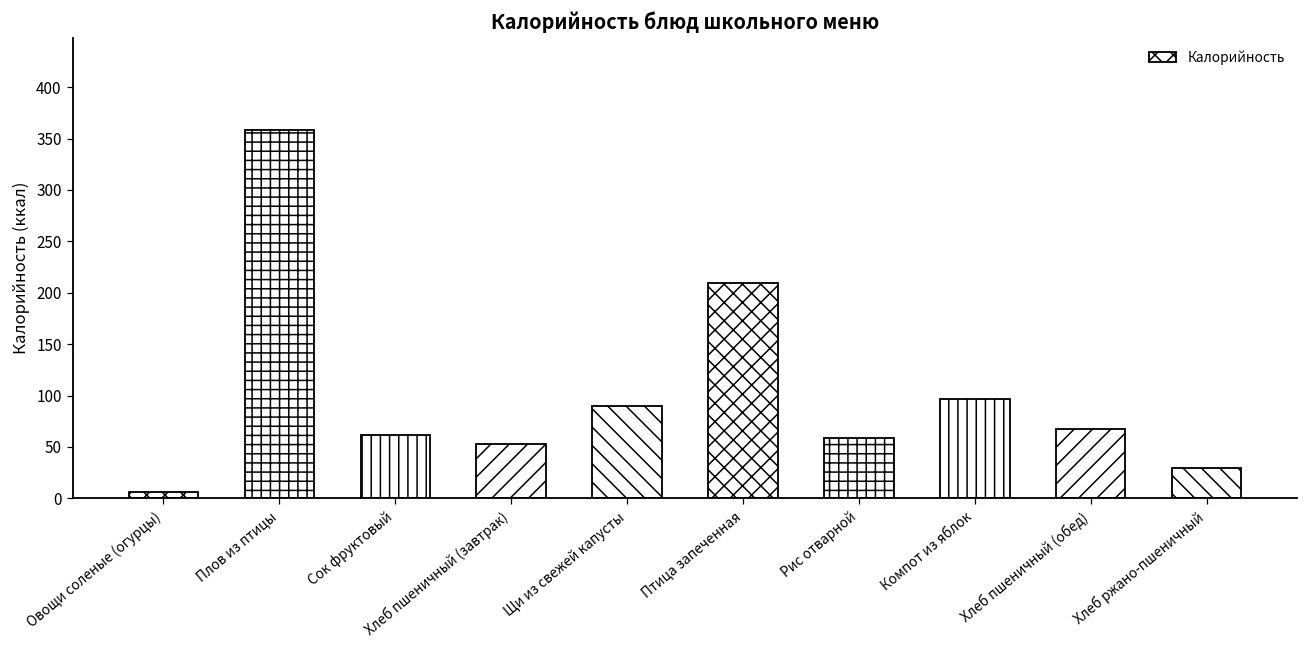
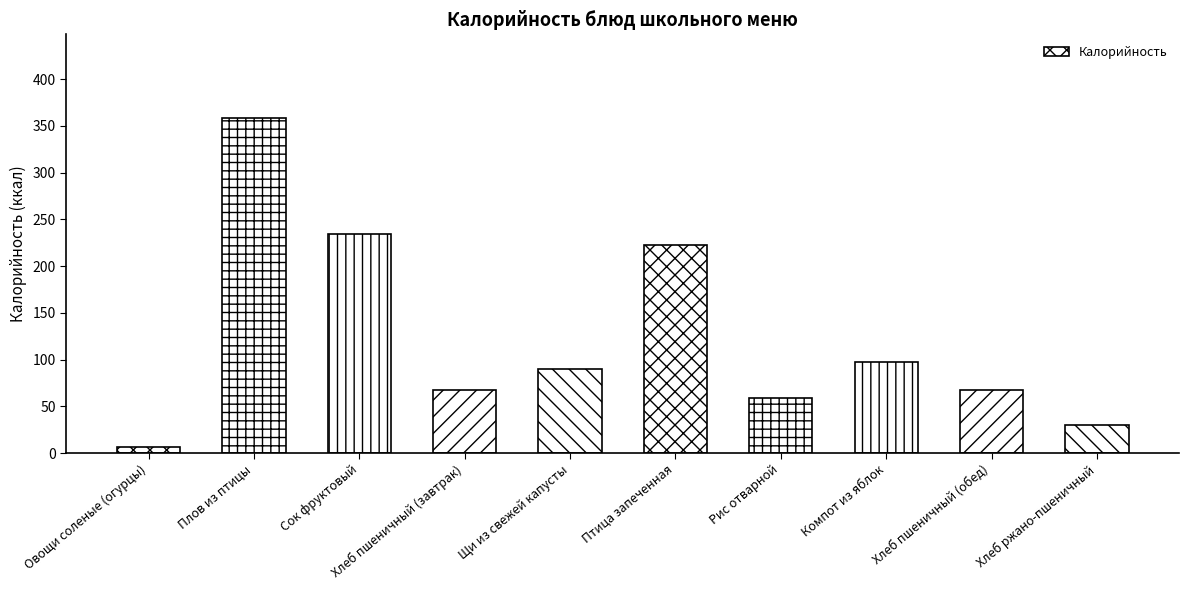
  {
    "Овощи соленые (огурцы)": 10,
    "Плов из птицы": 360,
-   "Сок фруктовый": 60,
-   "Хлеб пшеничный (завтрак)": 50,
+   "Сок фруктовый": 230,
+   "Хлеб пшеничный (завтрак)": 70,
    "Щи из свежей капусты": 90,
-   "Птица запеченная": 210,
+   "Птица запеченная": 220,
    "Рис отварной": 60,
    "Компот из яблок": 100,
    "Хлеб пшеничный (обед)": 70,
    "Хлеб ржано-пшеничный": 30
  }
